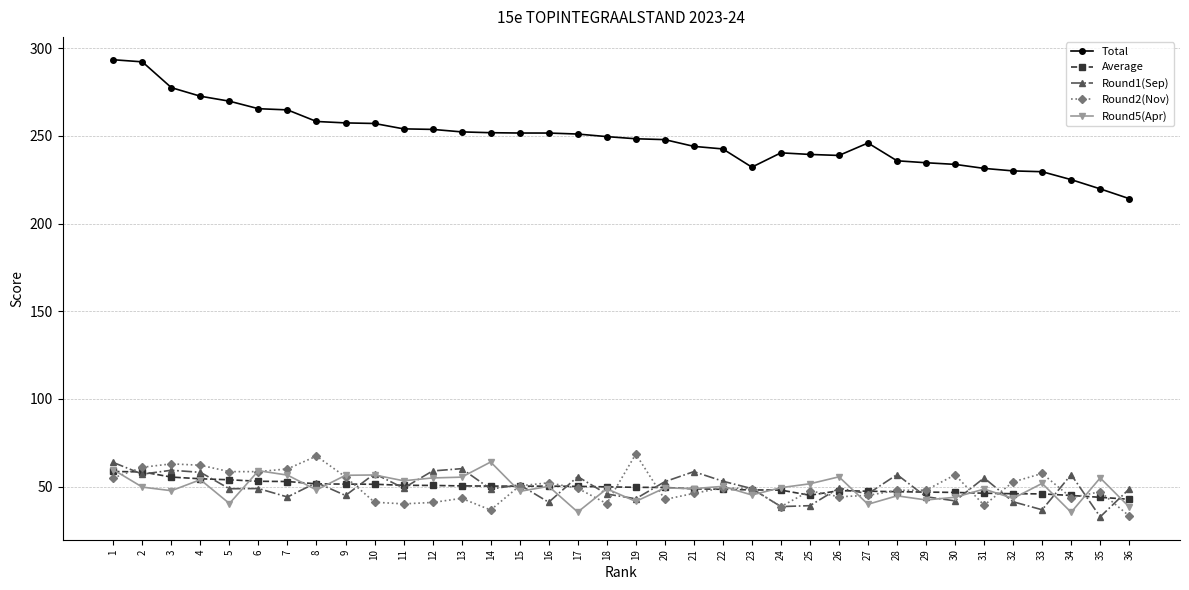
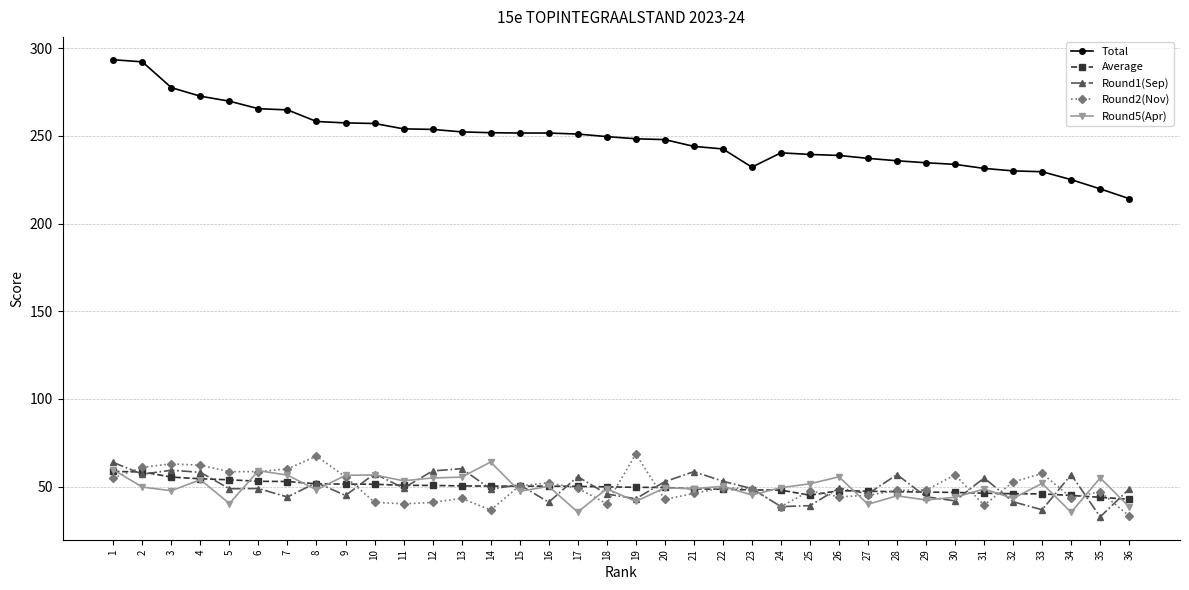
  {
    "Total": {
      "1": 293,
      "2": 292,
      "3": 277,
      "4": 273,
      "5": 270,
      "6": 265,
      "7": 265,
      "8": 258,
      "9": 257,
      "10": 257,
      "11": 254,
      "12": 254,
      "13": 252,
      "14": 252,
      "15": 252,
      "16": 252,
      "17": 251,
      "18": 250,
      "19": 248,
      "20": 248,
      "21": 244,
      "22": 243,
      "23": 232,
      "24": 240,
      "25": 239,
      "26": 239,
-     "27": 246,
+     "27": 237,
      "28": 236,
      "29": 235,
      "30": 234,
      "31": 231,
      "32": 230,
      "33": 230,
      "34": 225,
      "35": 220,
      "36": 214
    }
  }
